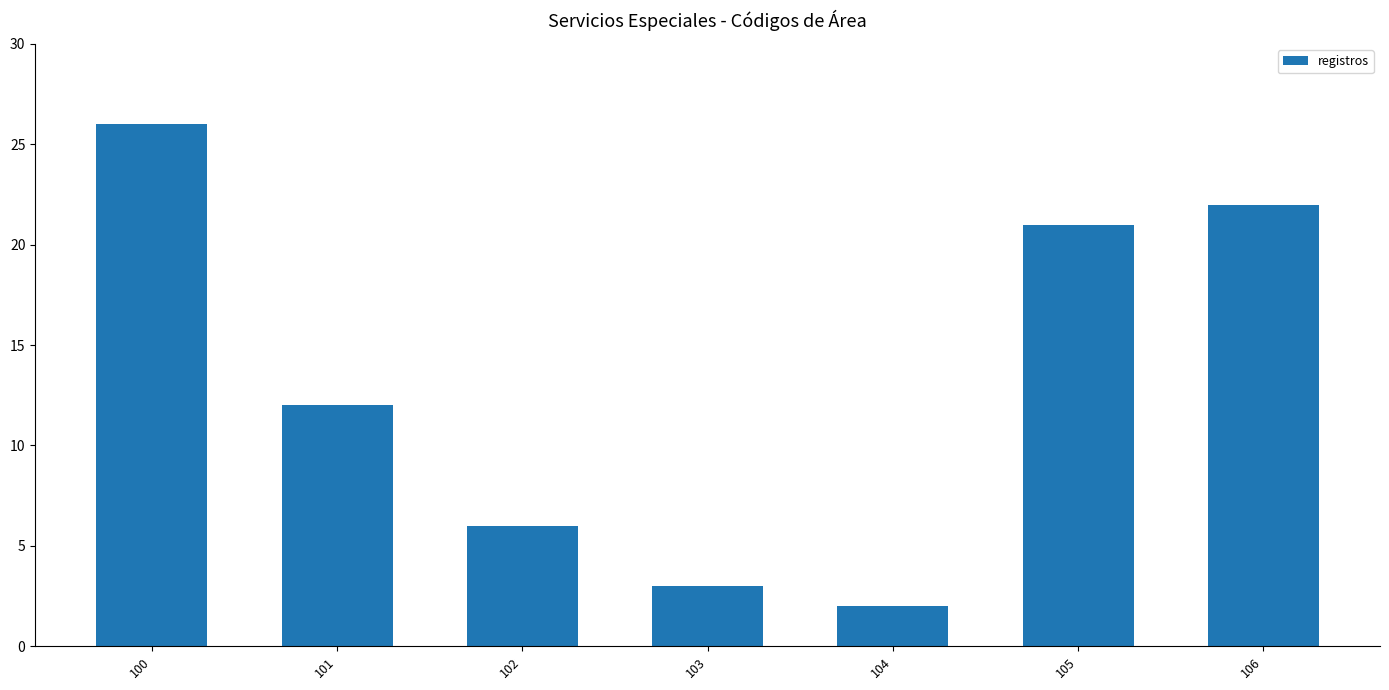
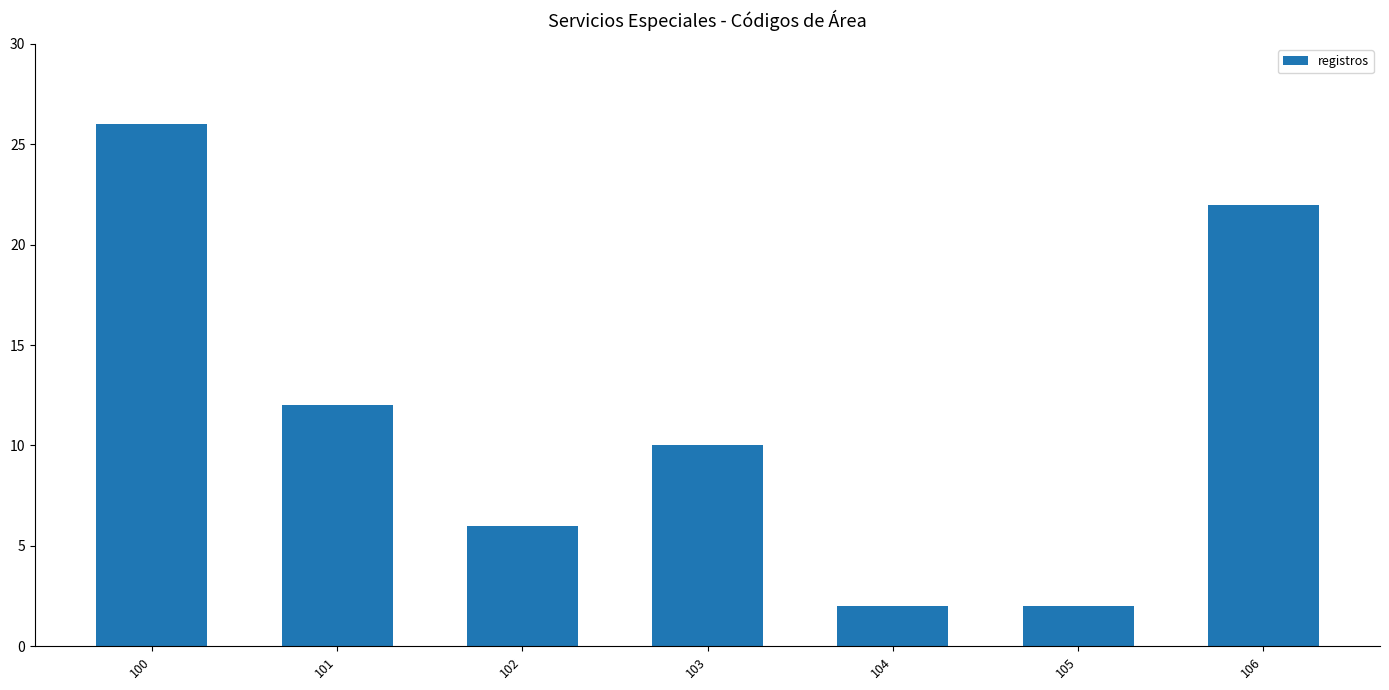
  {
    "100": 26,
    "101": 12,
    "102": 6,
-   "103": 3,
+   "103": 10,
    "104": 2,
-   "105": 21,
+   "105": 2,
    "106": 22
  }
